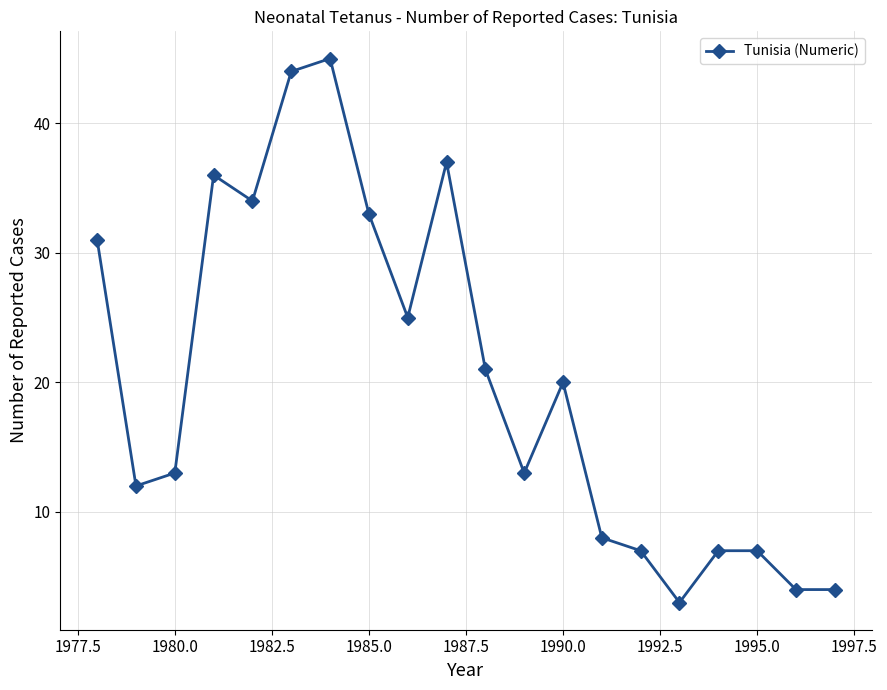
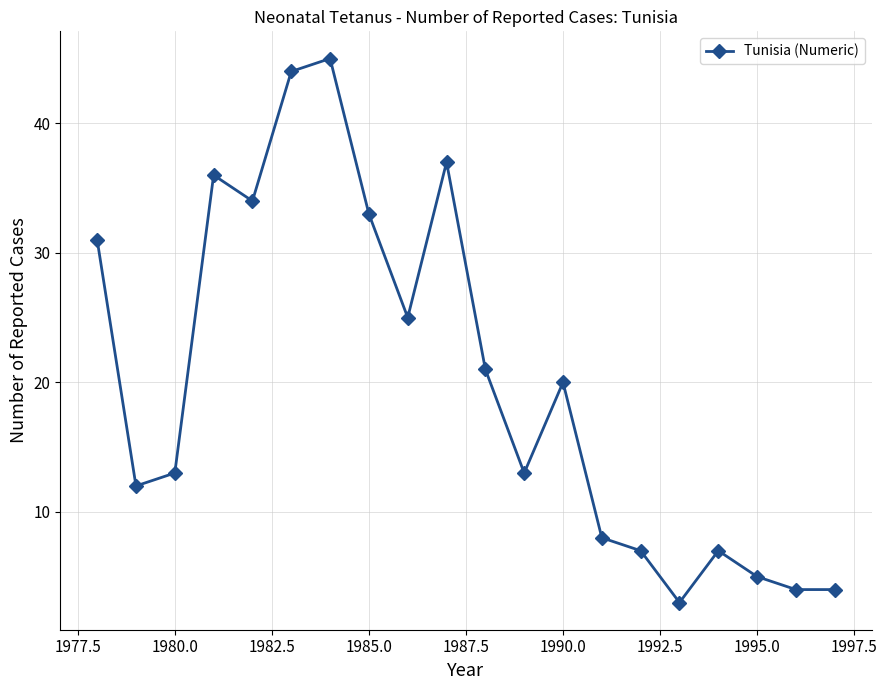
  {
    "1980.0": 13,
    "1985.0": 33,
    "1990.0": 20,
-   "1995.0": 7
+   "1995.0": 5
  }
